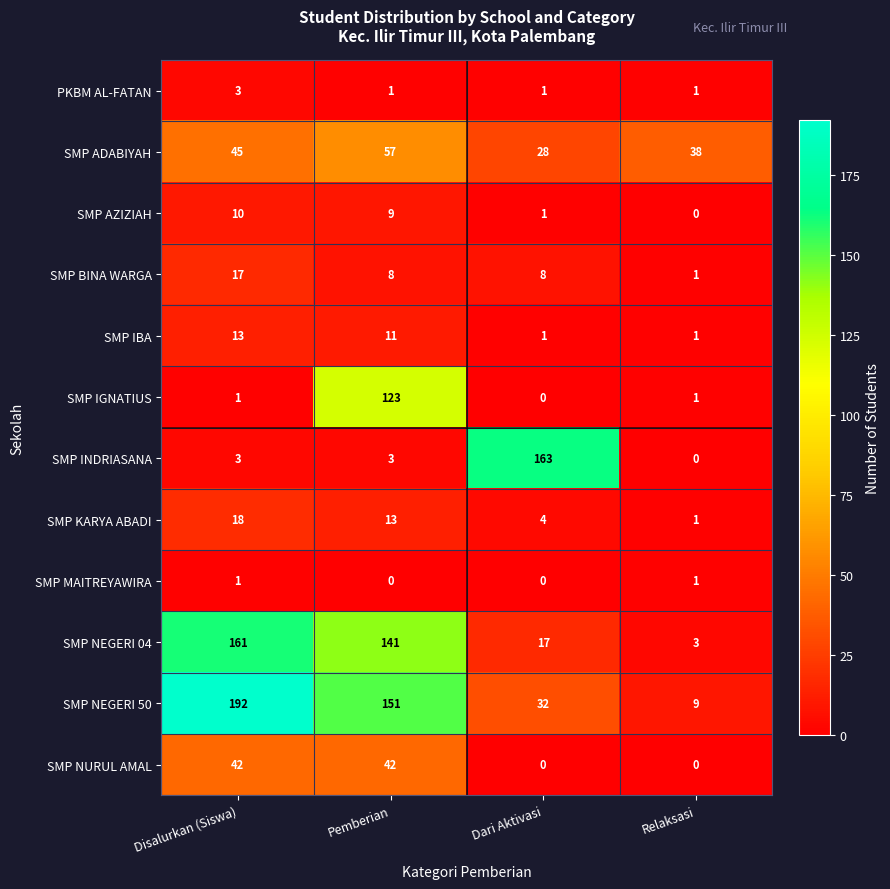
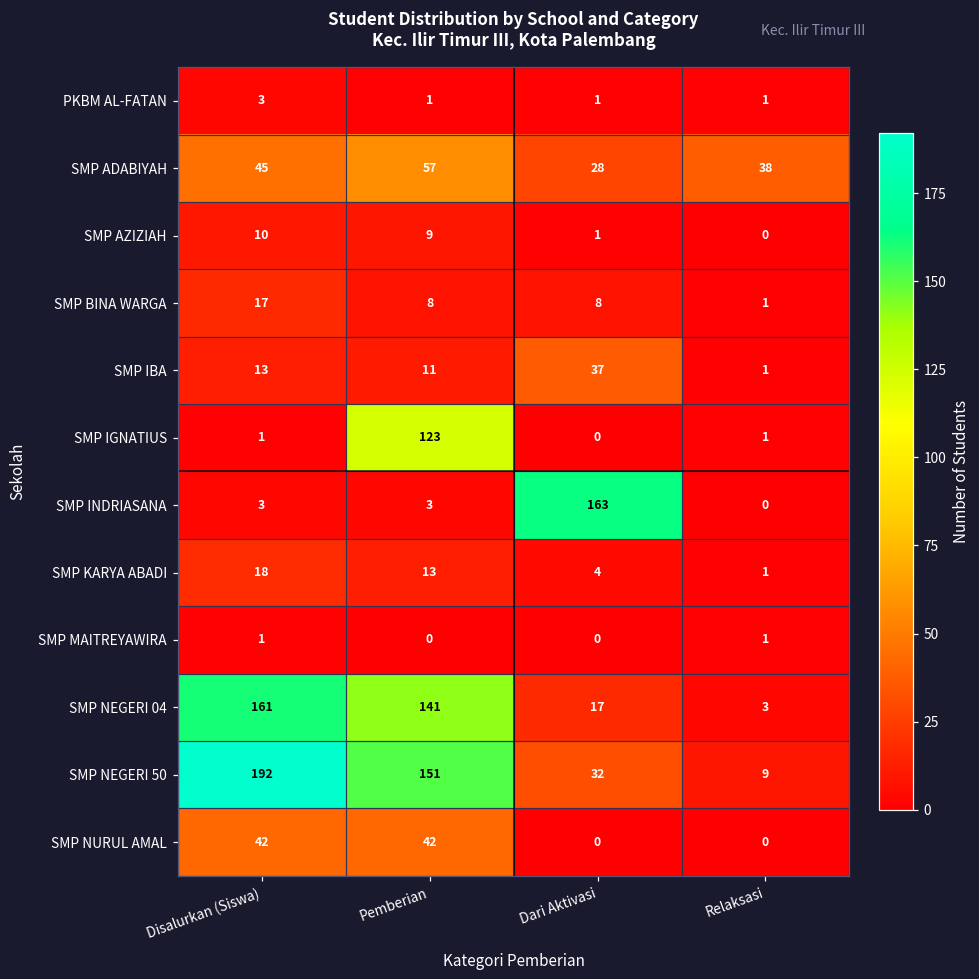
  {
    "PKBM AL-FATAN": {
      "Disalurkan (Siswa)": 3,
      "Pemberian": 1,
      "Dari Aktivasi": 1,
      "Relaksasi": 1
    },
    "SMP ADABIYAH": {
      "Disalurkan (Siswa)": 45,
      "Pemberian": 57,
      "Dari Aktivasi": 28,
      "Relaksasi": 38
    },
    "SMP AZIZIAH": {
      "Disalurkan (Siswa)": 10,
      "Pemberian": 9,
      "Dari Aktivasi": 1,
      "Relaksasi": 0
    },
    "SMP BINA WARGA": {
      "Disalurkan (Siswa)": 17,
      "Pemberian": 8,
      "Dari Aktivasi": 8,
      "Relaksasi": 1
    },
    "SMP IBA": {
      "Disalurkan (Siswa)": 13,
      "Pemberian": 11,
-     "Dari Aktivasi": 1,
+     "Dari Aktivasi": 37,
      "Relaksasi": 1
    },
    "SMP IGNATIUS": {
      "Disalurkan (Siswa)": 1,
      "Pemberian": 123,
      "Dari Aktivasi": 0,
      "Relaksasi": 1
    },
    "SMP INDRIASANA": {
      "Disalurkan (Siswa)": 3,
      "Pemberian": 3,
      "Dari Aktivasi": 163,
      "Relaksasi": 0
    },
    "SMP KARYA ABADI": {
      "Disalurkan (Siswa)": 18,
      "Pemberian": 13,
      "Dari Aktivasi": 4,
      "Relaksasi": 1
    },
    "SMP MAITREYAWIRA": {
      "Disalurkan (Siswa)": 1,
      "Pemberian": 0,
      "Dari Aktivasi": 0,
      "Relaksasi": 1
    },
    "SMP NEGERI 04": {
      "Disalurkan (Siswa)": 161,
      "Pemberian": 141,
      "Dari Aktivasi": 17,
      "Relaksasi": 3
    },
    "SMP NEGERI 50": {
      "Disalurkan (Siswa)": 192,
      "Pemberian": 151,
      "Dari Aktivasi": 32,
      "Relaksasi": 9
    },
    "SMP NURUL AMAL": {
      "Disalurkan (Siswa)": 42,
      "Pemberian": 42,
      "Dari Aktivasi": 0,
      "Relaksasi": 0
    }
  }
